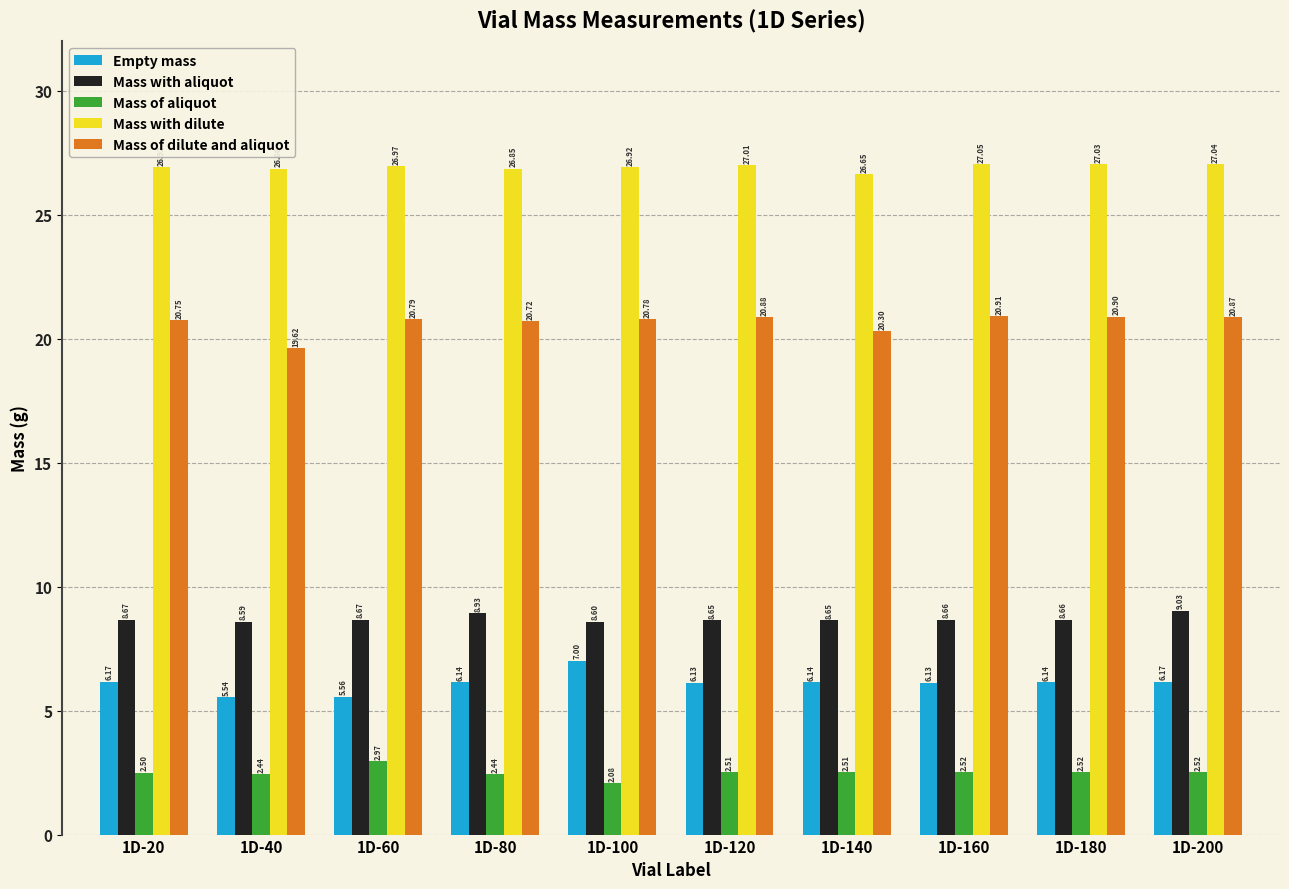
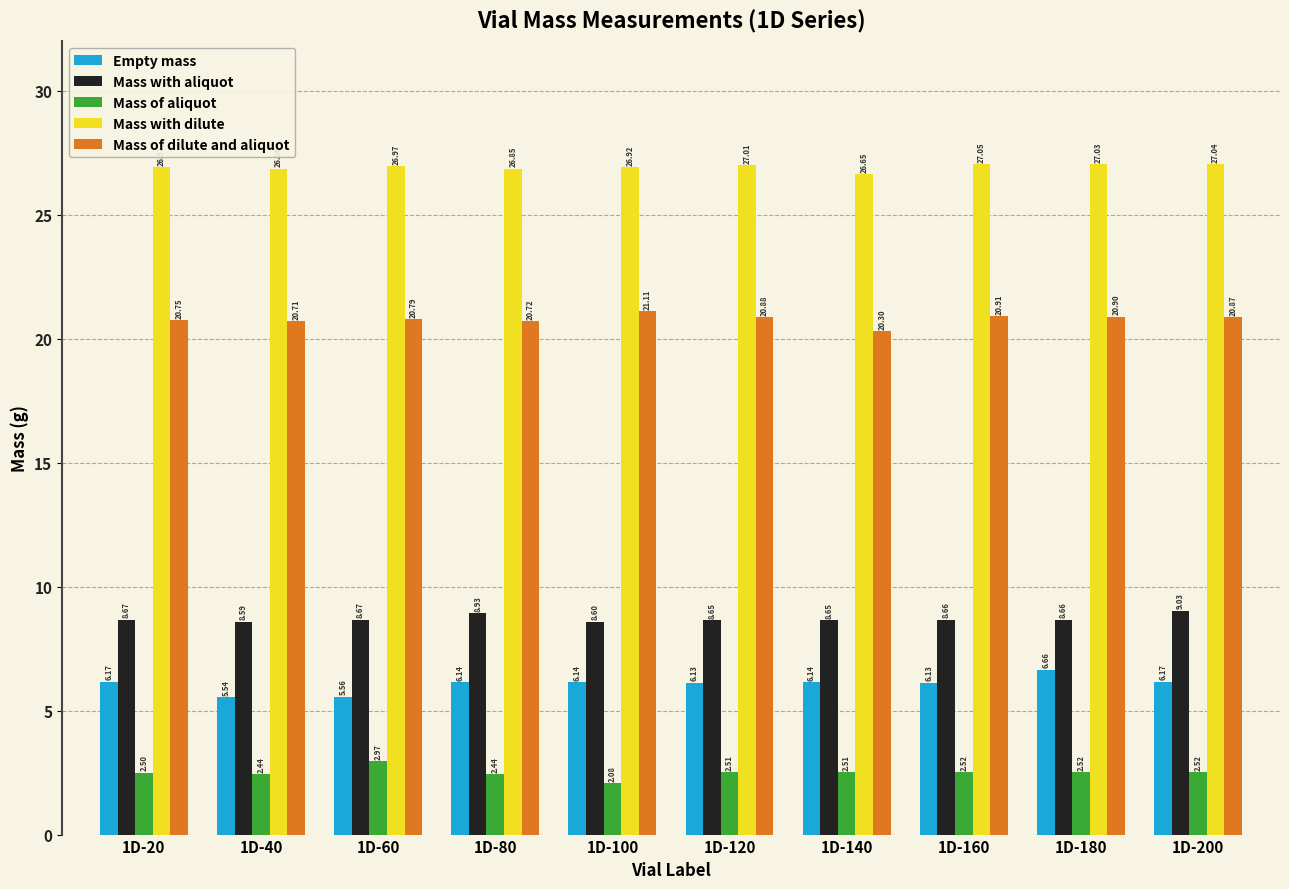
  {
    "Empty mass": {
      "1D-20": 6.17,
      "1D-40": 5.54,
      "1D-60": 5.56,
      "1D-80": 6.14,
-     "1D-100": 7.00,
+     "1D-100": 6.14,
      "1D-120": 6.13,
      "1D-140": 6.14,
      "1D-160": 6.13,
-     "1D-180": 6.14,
+     "1D-180": 6.66,
      "1D-200": 6.17
    },
    "Mass with aliquot": {
      "1D-20": 8.67,
      "1D-40": 8.59,
      "1D-60": 8.67,
      "1D-80": 8.93,
      "1D-100": 8.60,
      "1D-120": 8.65,
      "1D-140": 8.65,
      "1D-160": 8.66,
      "1D-180": 8.66,
      "1D-200": 9.03
    },
    "Mass of aliquot": {
      "1D-20": 2.50,
      "1D-40": 2.44,
      "1D-60": 2.97,
      "1D-80": 2.44,
      "1D-100": 2.08,
      "1D-120": 2.51,
      "1D-140": 2.51,
      "1D-160": 2.52,
      "1D-180": 2.52,
      "1D-200": 2.52
    },
    "Mass with dilute": {
      "1D-60": 26.97,
      "1D-80": 26.85,
      "1D-100": 26.92,
      "1D-120": 27.01,
      "1D-140": 26.65,
      "1D-160": 27.05,
      "1D-180": 27.03,
      "1D-200": 27.04
    },
    "Mass of dilute and aliquot": {
      "1D-20": 20.75,
-     "1D-40": 19.62,
+     "1D-40": 20.71,
      "1D-60": 20.79,
      "1D-80": 20.72,
-     "1D-100": 20.78,
+     "1D-100": 21.11,
      "1D-120": 20.88,
      "1D-140": 20.30,
      "1D-160": 20.91,
      "1D-180": 20.90,
      "1D-200": 20.87
    }
  }
